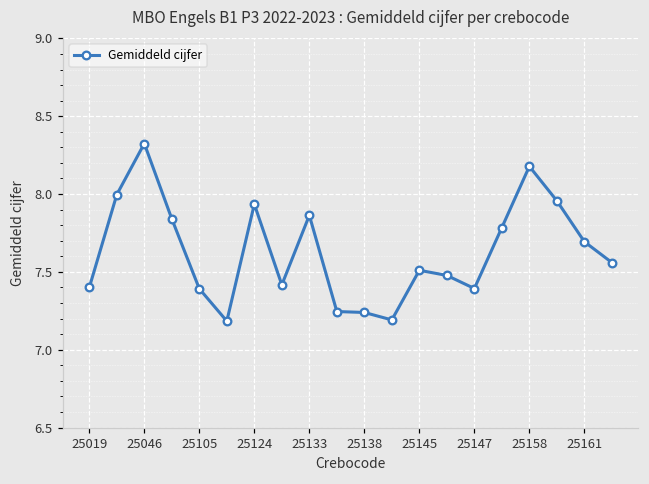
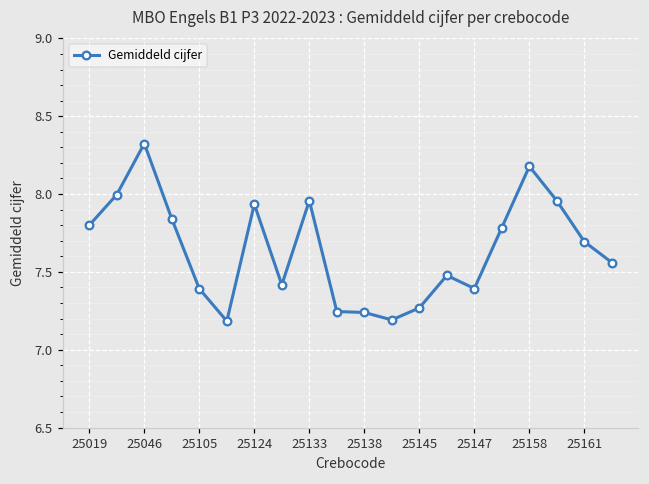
  {
-   "25019": 7.4,
+   "25019": 7.8,
    "25046": 8.32,
    "25105": 7.39,
    "25124": 7.94,
-   "25133": 7.86,
+   "25133": 7.96,
    "25138": 7.24,
-   "25145": 7.51,
+   "25145": 7.27,
    "25147": 7.39,
    "25158": 8.18,
    "25161": 7.69
  }
